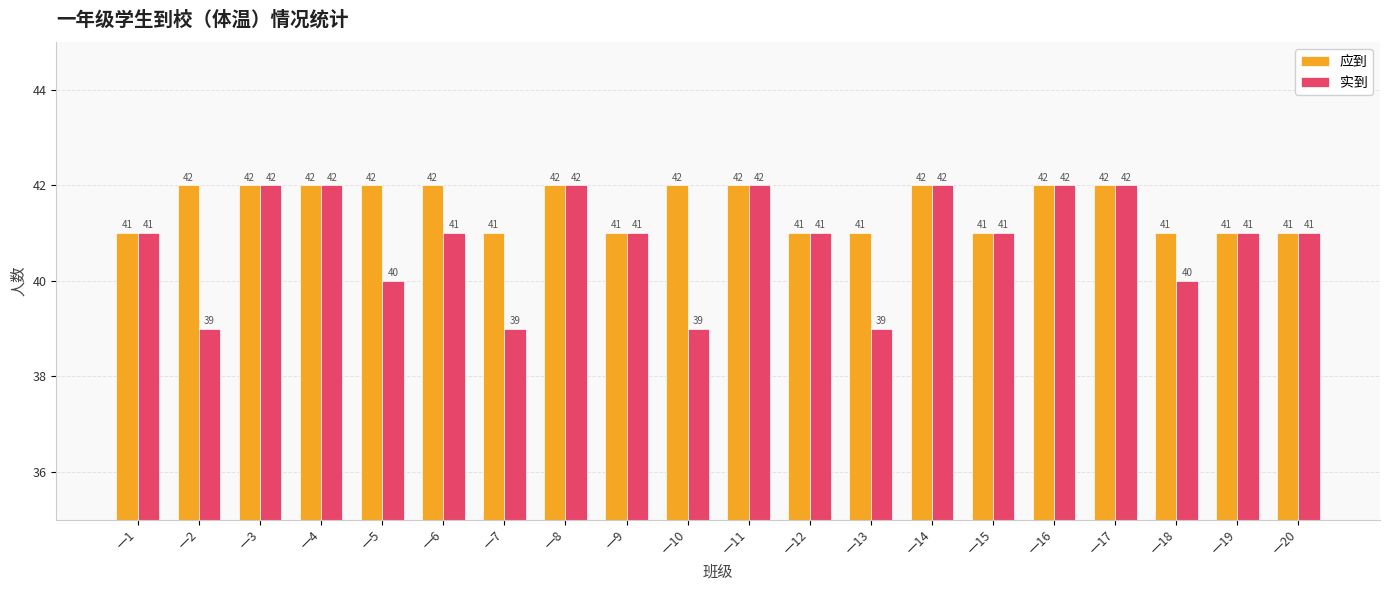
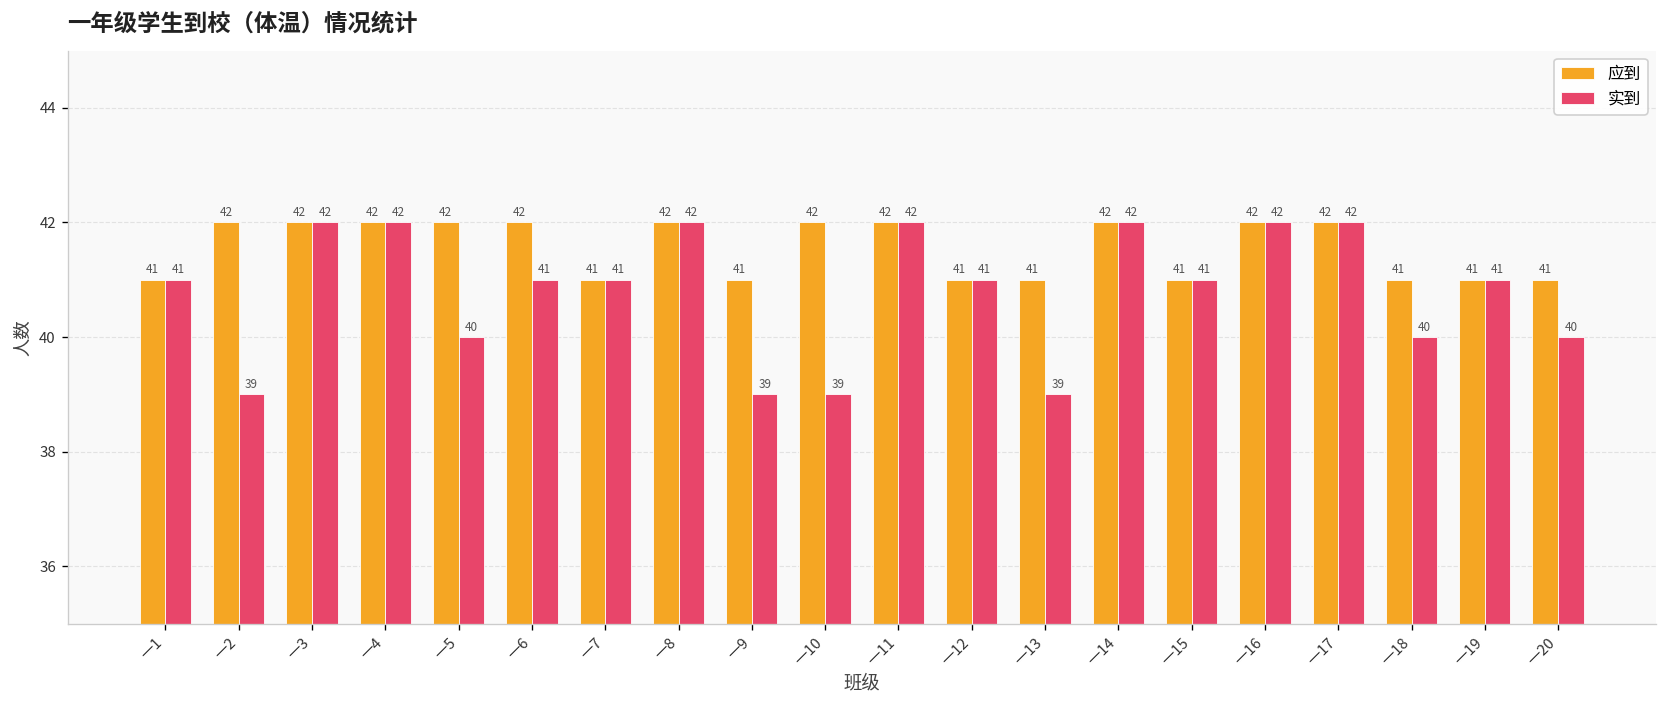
  {
    "应到": {
      "一1": 41,
      "一2": 42,
      "一3": 42,
      "一4": 42,
      "一5": 42,
      "一6": 42,
      "一7": 41,
      "一8": 42,
      "一9": 41,
      "一10": 42,
      "一11": 42,
      "一12": 41,
      "一13": 41,
      "一14": 42,
      "一15": 41,
      "一16": 42,
      "一17": 42,
      "一18": 41,
      "一19": 41,
      "一20": 41
    },
    "实到": {
      "一1": 41,
      "一2": 39,
      "一3": 42,
      "一4": 42,
      "一5": 40,
      "一6": 41,
-     "一7": 39,
+     "一7": 41,
      "一8": 42,
-     "一9": 41,
+     "一9": 39,
      "一10": 39,
      "一11": 42,
      "一12": 41,
      "一13": 39,
      "一14": 42,
      "一15": 41,
      "一16": 42,
      "一17": 42,
      "一18": 40,
      "一19": 41,
-     "一20": 41
+     "一20": 40
    }
  }
